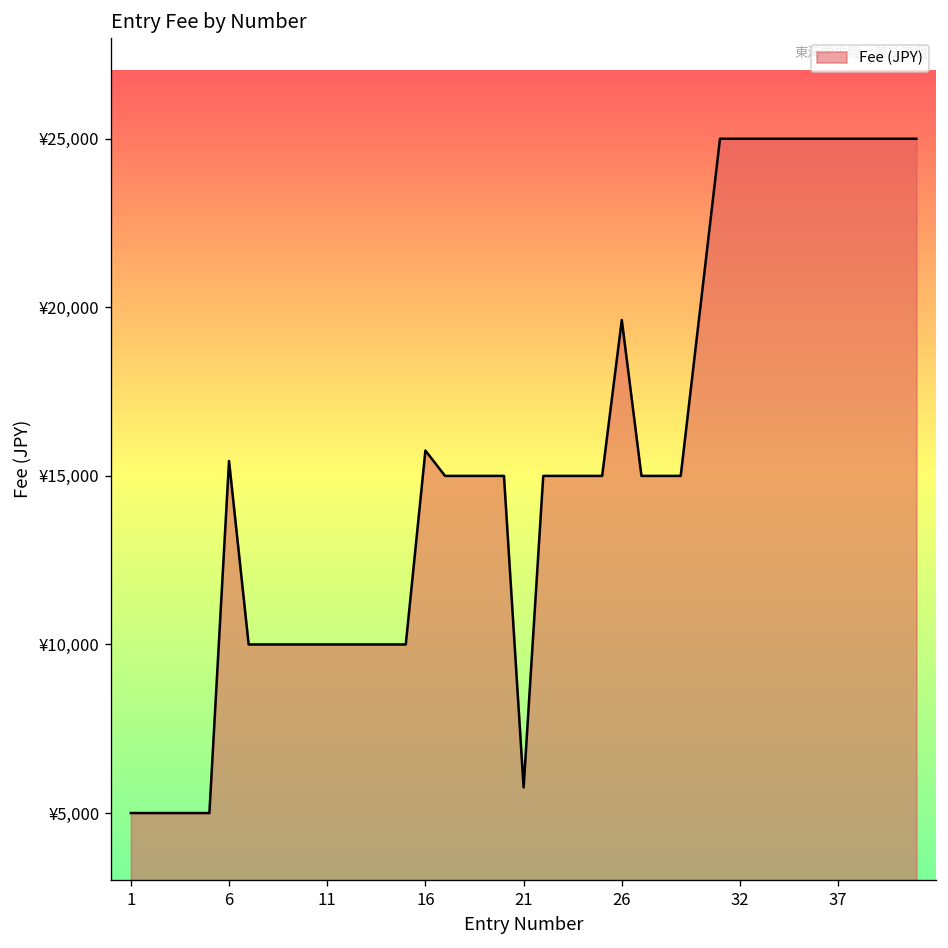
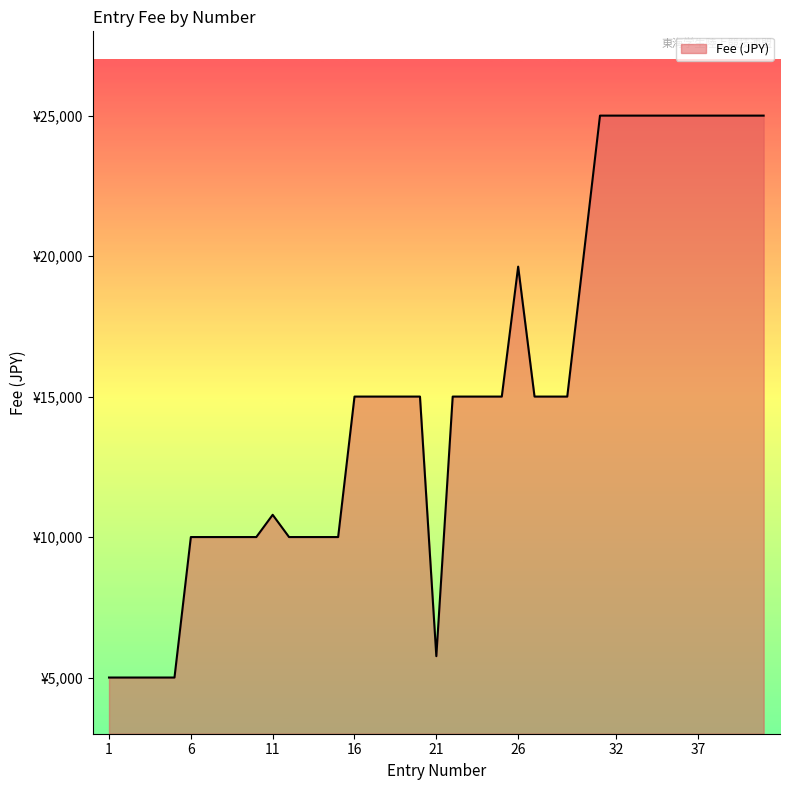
  {
    "1": "¥5,000",
-   "6": "¥15,400",
-   "11": "¥10,000",
-   "16": "¥15,800",
+   "6": "¥10,000",
+   "11": "¥10,800",
+   "16": "¥15,000",
    "21": "¥5,800",
    "26": "¥19,600",
    "32": "¥25,000",
    "37": "¥25,000"
  }
